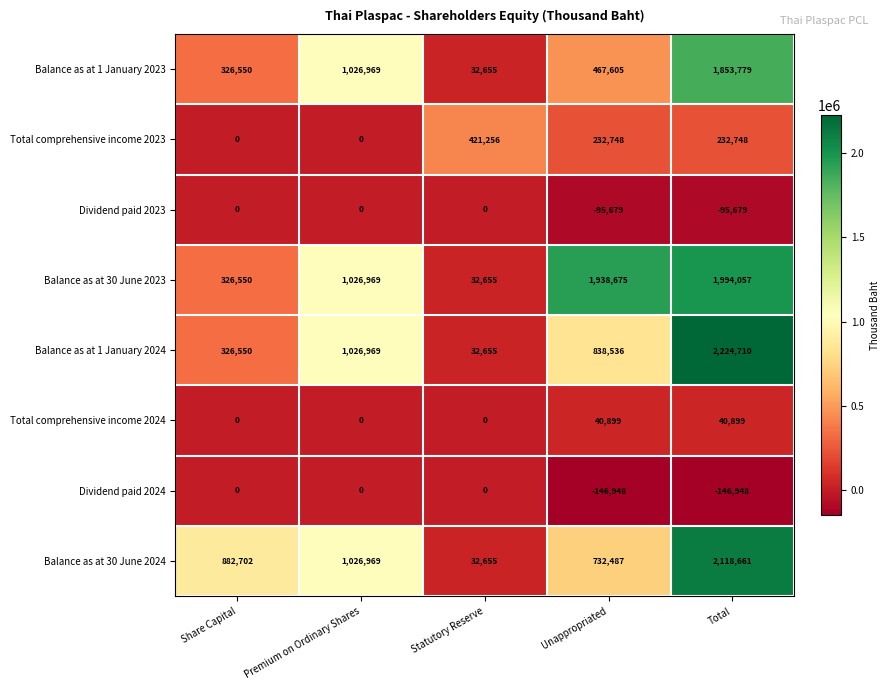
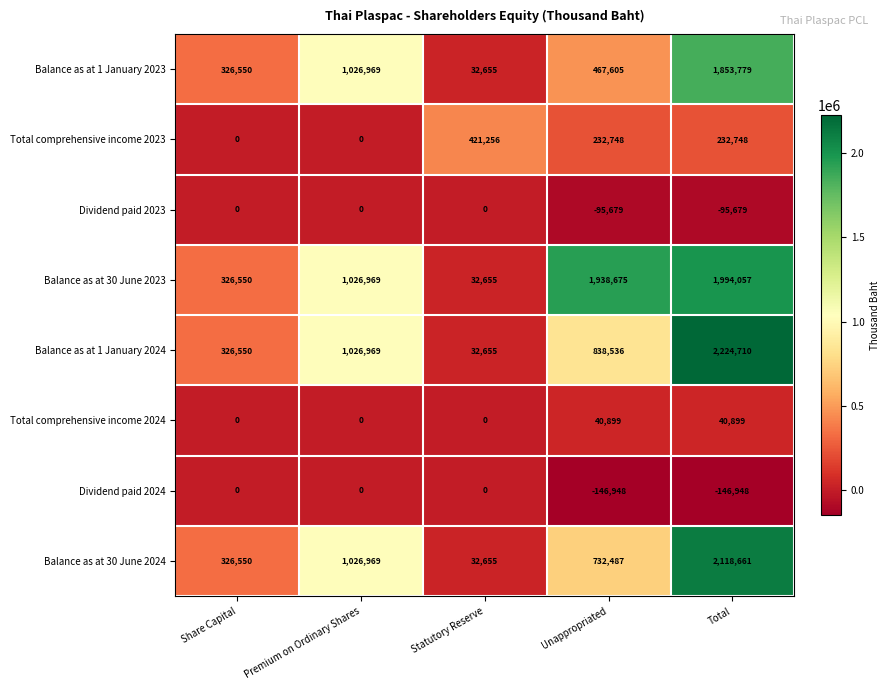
  {
    "Balance as at 1 January 2023": {
      "Share Capital": "326,550",
      "Premium on Ordinary Shares": "1,026,969",
      "Statutory Reserve": "32,655",
      "Unappropriated": "467,605",
      "Total": "1,853,779"
    },
    "Total comprehensive income 2023": {
      "Share Capital": "0",
      "Premium on Ordinary Shares": "0",
      "Statutory Reserve": "421,256",
      "Unappropriated": "232,748",
      "Total": "232,748"
    },
    "Dividend paid 2023": {
      "Share Capital": "0",
      "Premium on Ordinary Shares": "0",
      "Statutory Reserve": "0",
      "Unappropriated": "-95,679",
      "Total": "-95,679"
    },
    "Balance as at 30 June 2023": {
      "Share Capital": "326,550",
      "Premium on Ordinary Shares": "1,026,969",
      "Statutory Reserve": "32,655",
      "Unappropriated": "1,938,675",
      "Total": "1,994,057"
    },
    "Balance as at 1 January 2024": {
      "Share Capital": "326,550",
      "Premium on Ordinary Shares": "1,026,969",
      "Statutory Reserve": "32,655",
      "Unappropriated": "838,536",
      "Total": "2,224,710"
    },
    "Total comprehensive income 2024": {
      "Share Capital": "0",
      "Premium on Ordinary Shares": "0",
      "Statutory Reserve": "0",
      "Unappropriated": "40,899",
      "Total": "40,899"
    },
    "Dividend paid 2024": {
      "Share Capital": "0",
      "Premium on Ordinary Shares": "0",
      "Statutory Reserve": "0",
      "Unappropriated": "-146,948",
      "Total": "-146,948"
    },
    "Balance as at 30 June 2024": {
-     "Share Capital": "882,702",
+     "Share Capital": "326,550",
      "Premium on Ordinary Shares": "1,026,969",
      "Statutory Reserve": "32,655",
      "Unappropriated": "732,487",
      "Total": "2,118,661"
    }
  }
